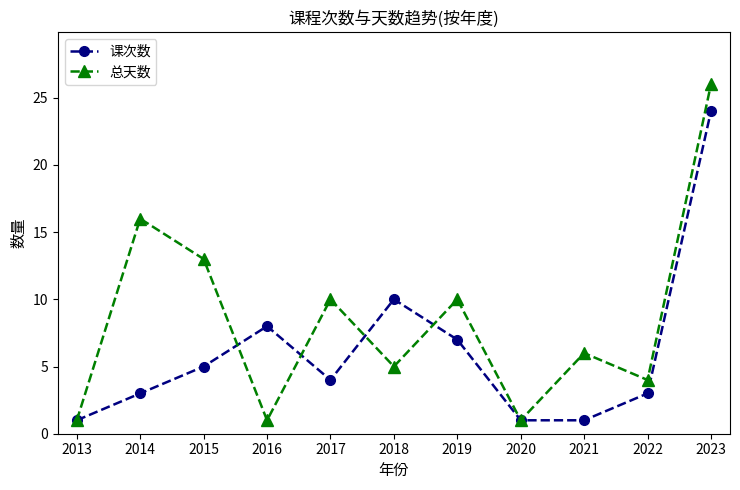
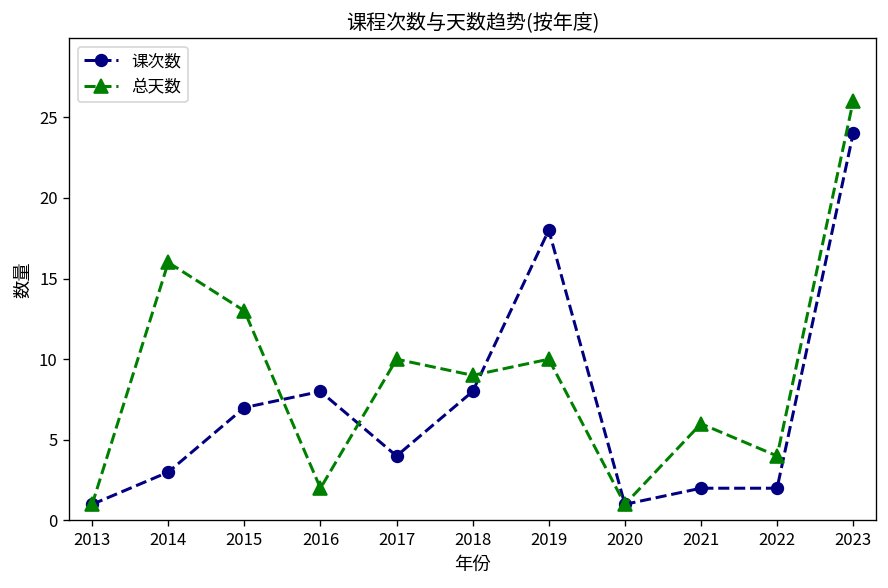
  {
    "课次数": {
      "2014": 3,
-     "2015": 5,
+     "2015": 7,
      "2016": 8,
      "2017": 4,
-     "2018": 10,
-     "2019": 7,
-     "2021": 1,
-     "2022": 3,
+     "2018": 8,
+     "2019": 18,
+     "2021": 2,
+     "2022": 2,
      "2023": 24
    },
    "总天数": {
      "2014": 16,
      "2015": 13,
-     "2016": 1,
+     "2016": 2,
      "2017": 10,
-     "2018": 5,
+     "2018": 9,
      "2019": 10,
      "2021": 6,
      "2022": 4,
      "2023": 26
    }
  }
